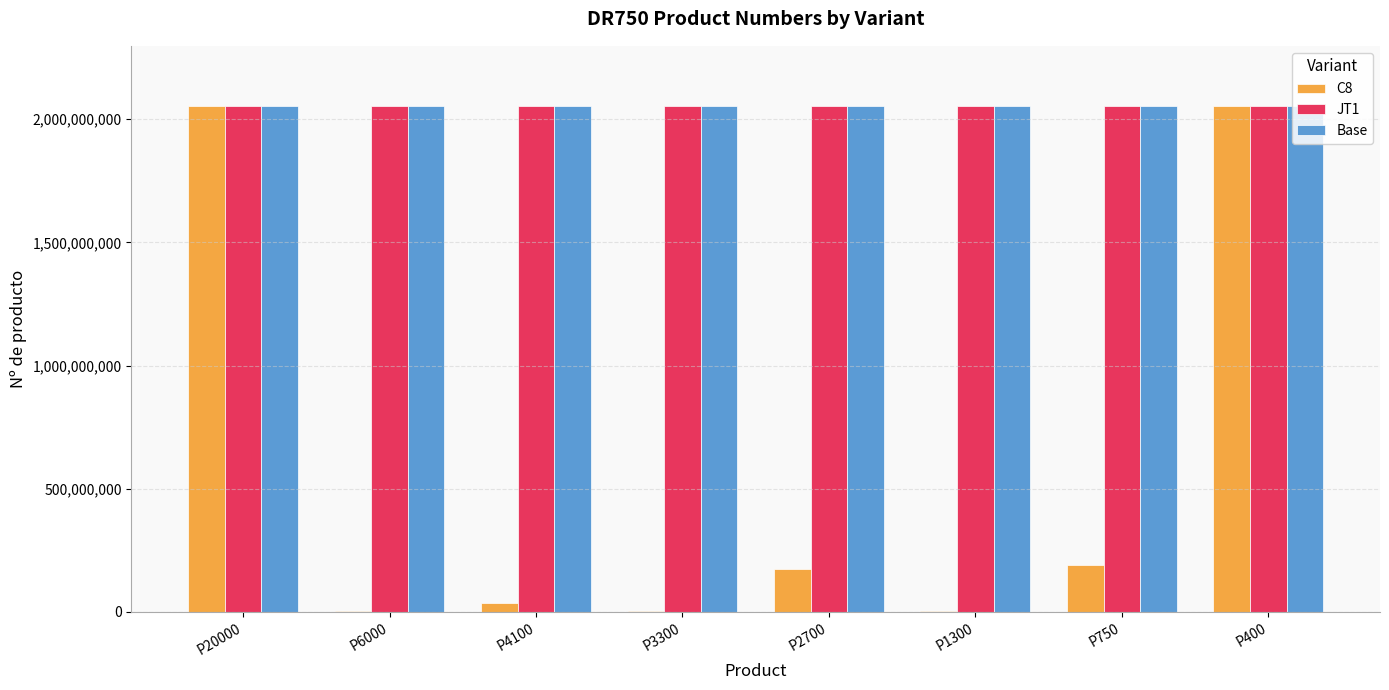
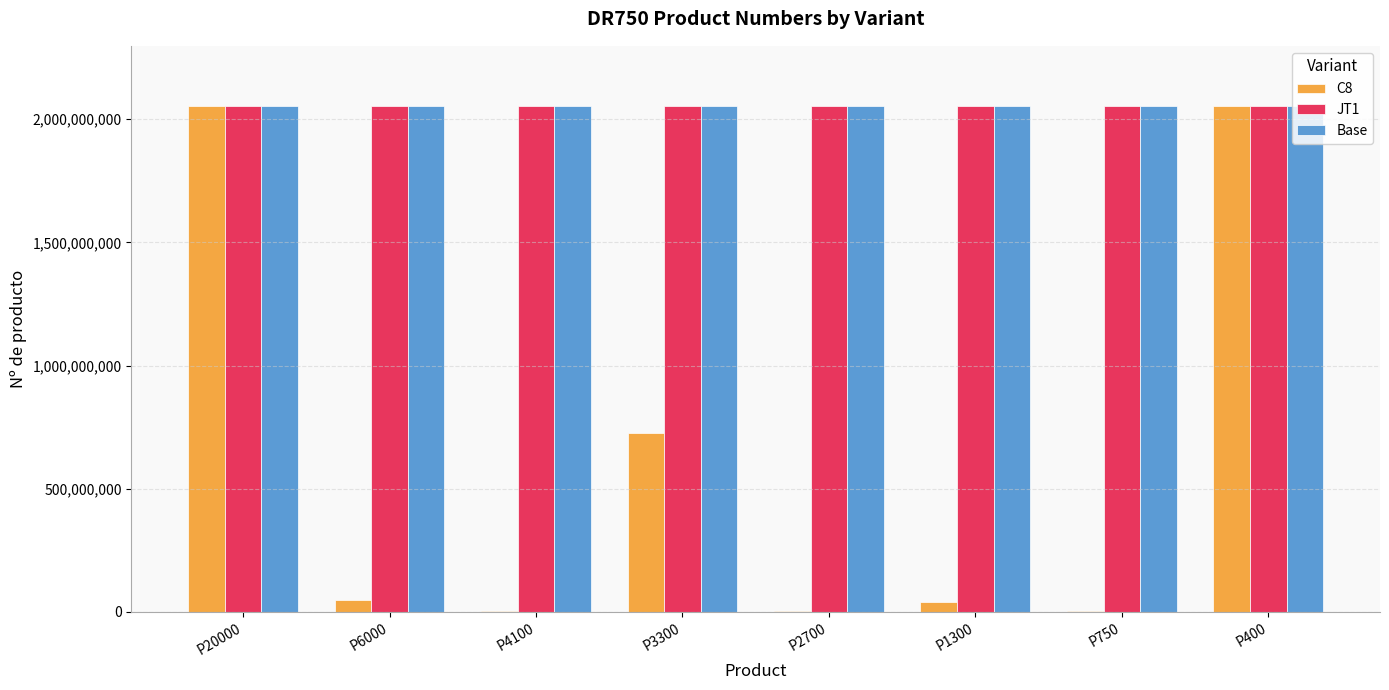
  {
    "C8": {
      "P20000": "2,050,000,000",
-     "P6000": "0",
-     "P4100": "40,000,000",
-     "P3300": "0",
-     "P2700": "180,000,000",
-     "P1300": "0",
-     "P750": "190,000,000",
+     "P6000": "50,000,000",
+     "P4100": "0",
+     "P3300": "730,000,000",
+     "P2700": "0",
+     "P1300": "40,000,000",
+     "P750": "0",
      "P400": "2,050,000,000"
    },
    "JT1": {
      "P20000": "2,050,000,000",
      "P6000": "2,050,000,000",
      "P4100": "2,050,000,000",
      "P3300": "2,050,000,000",
      "P2700": "2,050,000,000",
      "P1300": "2,050,000,000",
      "P750": "2,050,000,000",
      "P400": "2,050,000,000"
    },
    "Base": {
      "P20000": "2,050,000,000",
      "P6000": "2,050,000,000",
      "P4100": "2,050,000,000",
      "P3300": "2,050,000,000",
      "P2700": "2,050,000,000",
      "P1300": "2,050,000,000",
      "P750": "2,050,000,000"
    }
  }
